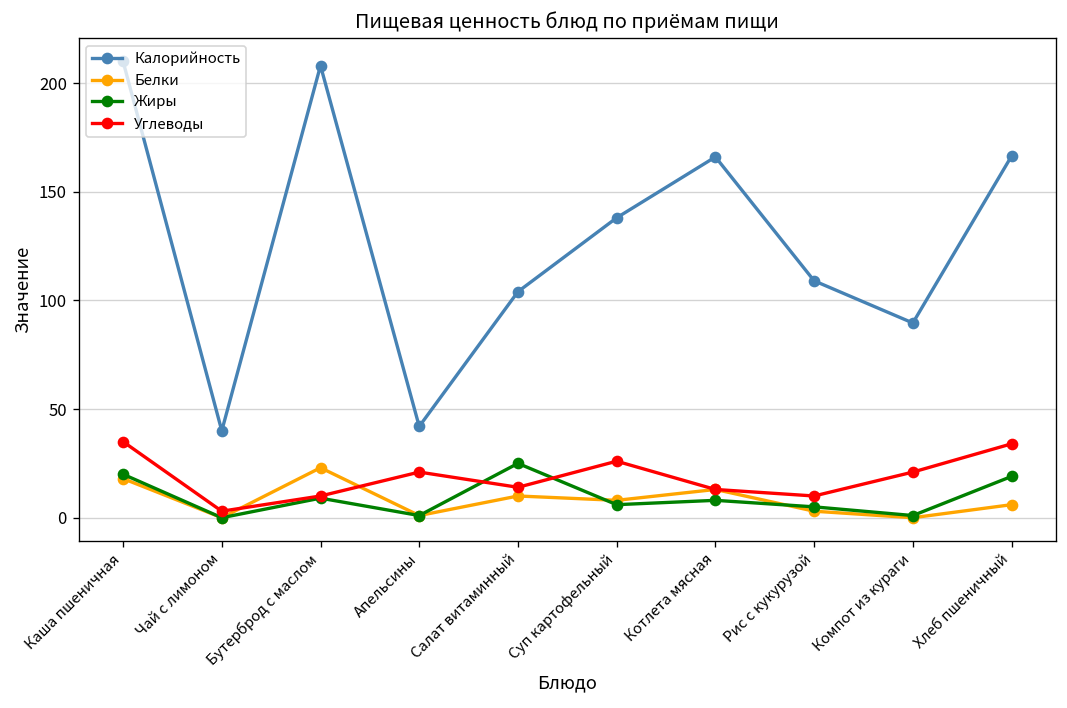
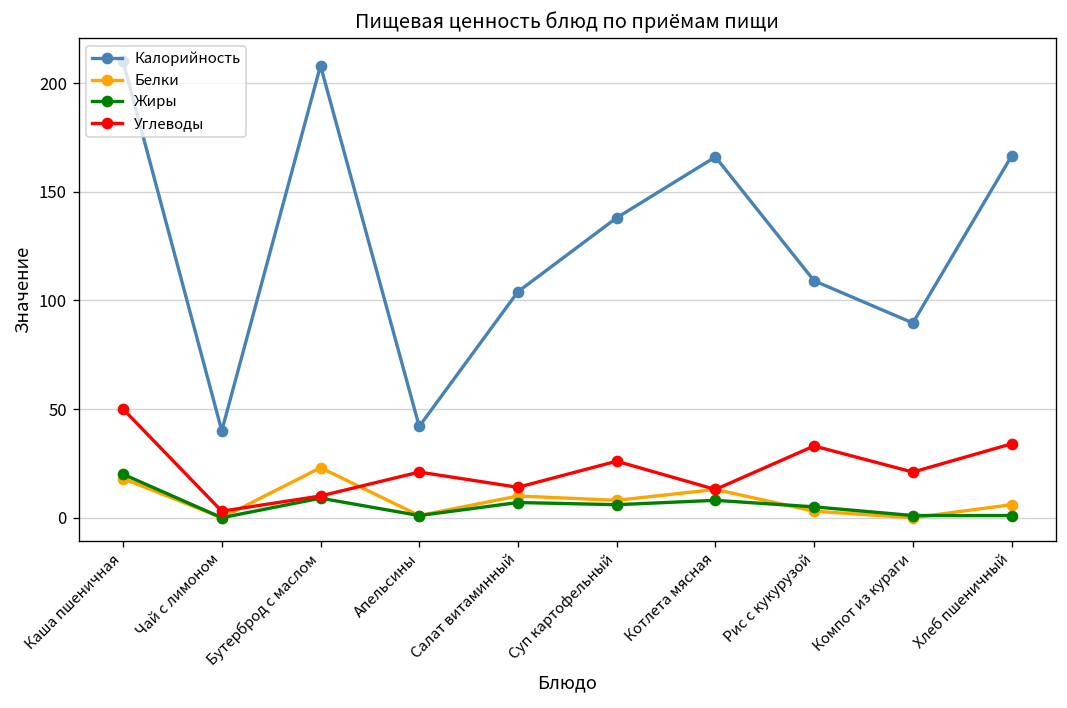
  {
    "Калорийность": {
      "Чай с лимоном": 40,
      "Бутерброд с маслом": 208,
      "Апельсины": 42,
      "Салат витаминный": 104,
      "Суп картофельный": 138,
      "Котлета мясная": 166,
      "Рис с кукурузой": 109,
      "Компот из кураги": 90,
      "Хлеб пшеничный": 166
    },
    "Белки": {
      "Каша пшеничная": 18,
      "Бутерброд с маслом": 23,
      "Салат витаминный": 10,
      "Суп картофельный": 8,
      "Рис с кукурузой": 3,
      "Хлеб пшеничный": 6
    },
    "Жиры": {
      "Каша пшеничная": 20,
-     "Салат витаминный": 25,
+     "Салат витаминный": 7,
      "Суп картофельный": 6,
      "Котлета мясная": 8,
      "Рис с кукурузой": 5,
-     "Хлеб пшеничный": 19
+     "Хлеб пшеничный": 1
    },
    "Углеводы": {
-     "Каша пшеничная": 35,
+     "Каша пшеничная": 50,
      "Чай с лимоном": 3,
      "Апельсины": 21,
      "Салат витаминный": 14,
      "Суп картофельный": 26,
-     "Рис с кукурузой": 10,
+     "Рис с кукурузой": 33,
      "Компот из кураги": 21,
      "Хлеб пшеничный": 34
    }
  }
